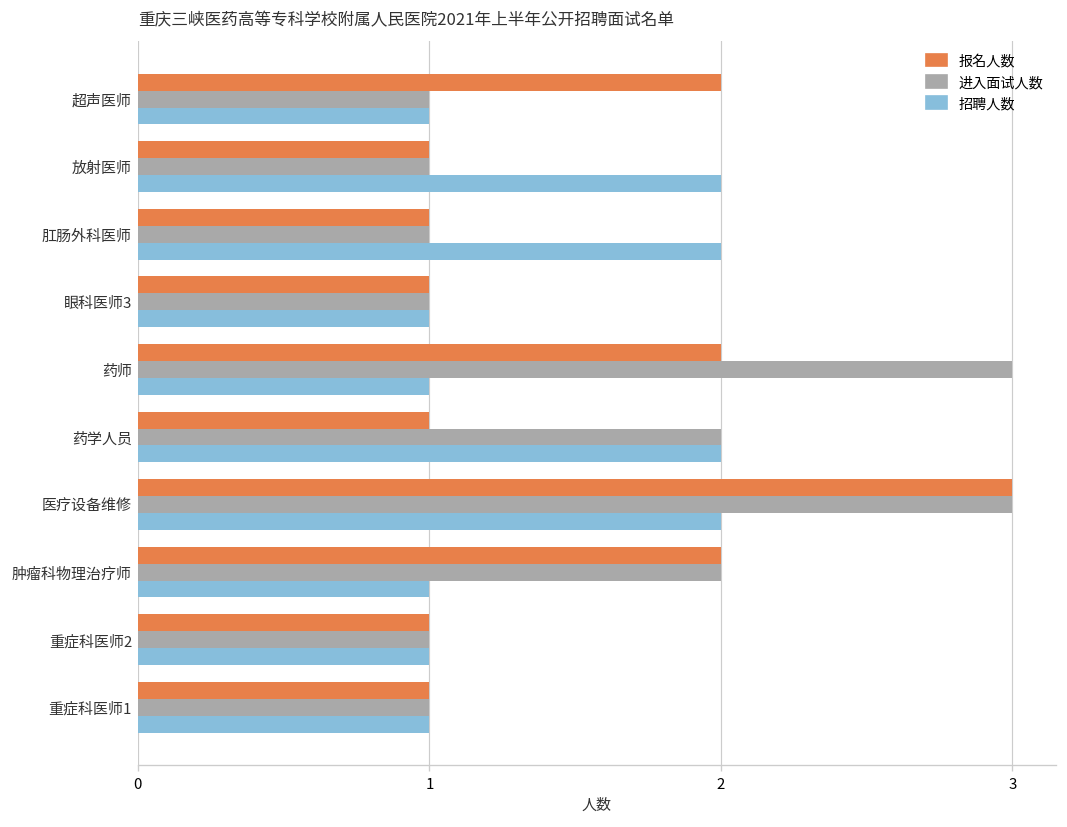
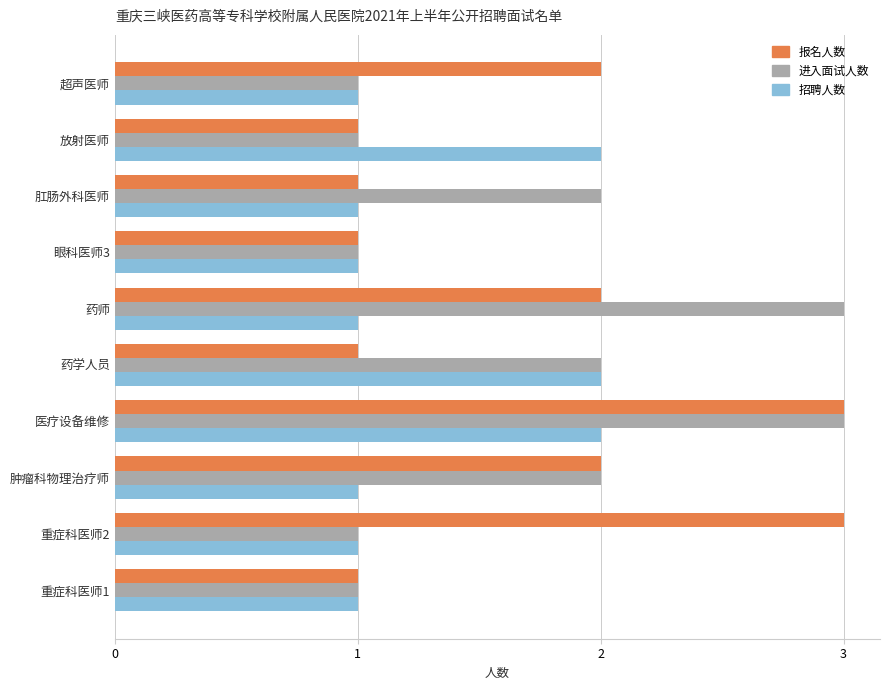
  {
    "报名人数": {
      "超声医师": 2,
      "放射医师": 1,
      "肛肠外科医师": 1,
      "眼科医师3": 1,
      "药师": 2,
      "药学人员": 1,
      "医疗设备维修": 3,
      "肿瘤科物理治疗师": 2,
-     "重症科医师2": 1,
+     "重症科医师2": 3,
      "重症科医师1": 1
    },
    "进入面试人数": {
      "超声医师": 1,
      "放射医师": 1,
-     "肛肠外科医师": 1,
+     "肛肠外科医师": 2,
      "眼科医师3": 1,
      "药师": 3,
      "药学人员": 2,
      "医疗设备维修": 3,
      "肿瘤科物理治疗师": 2,
      "重症科医师2": 1,
      "重症科医师1": 1
    },
    "招聘人数": {
      "超声医师": 1,
      "放射医师": 2,
-     "肛肠外科医师": 2,
+     "肛肠外科医师": 1,
      "眼科医师3": 1,
      "药师": 1,
      "药学人员": 2,
      "医疗设备维修": 2,
      "肿瘤科物理治疗师": 1,
      "重症科医师2": 1,
      "重症科医师1": 1
    }
  }
